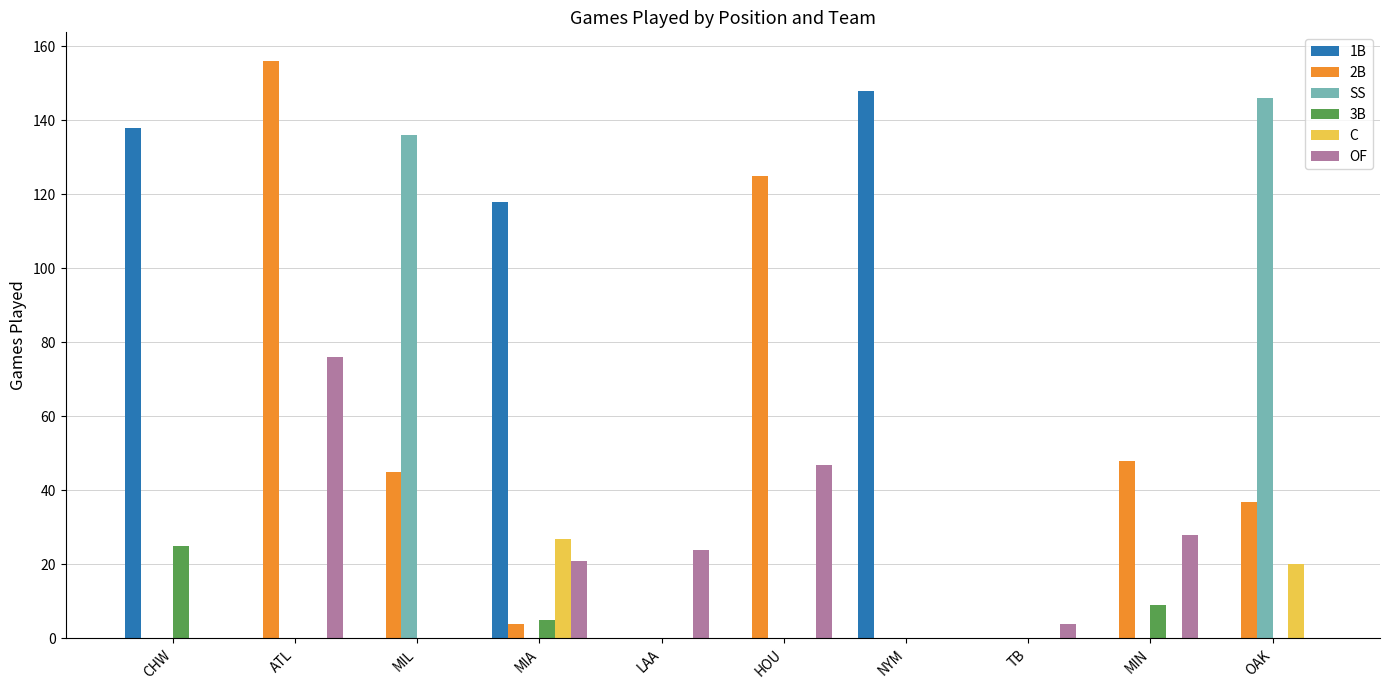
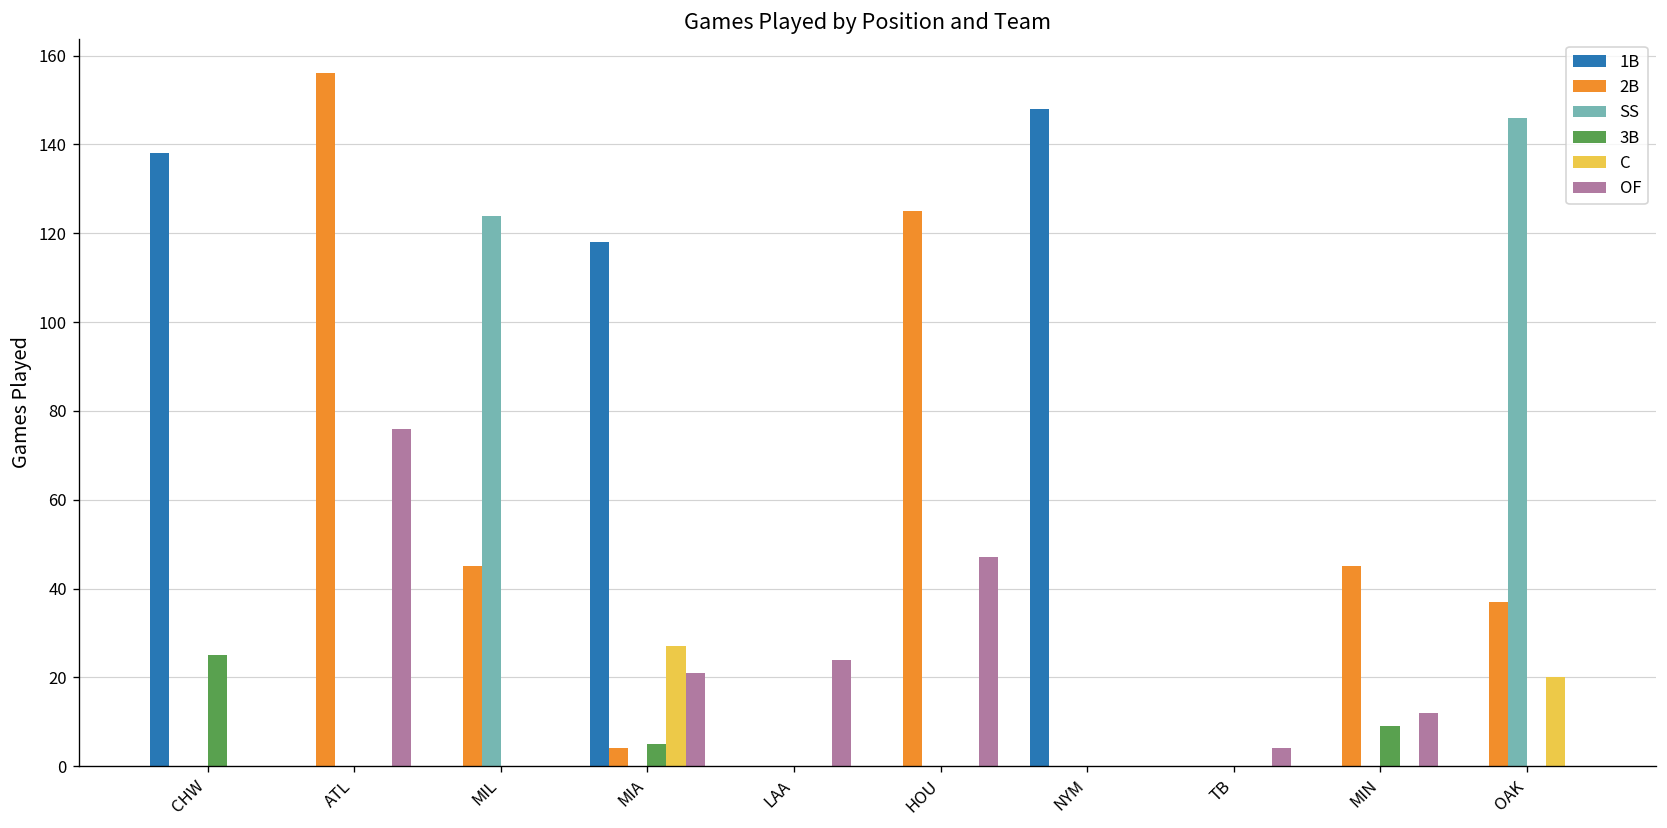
  {
    "1B": {
      "CHW": 138,
      "ATL": 0,
      "MIL": 0,
      "MIA": 118,
      "LAA": 0,
      "HOU": 0,
      "NYM": 148,
      "TB": 0,
      "MIN": 0,
      "OAK": 0
    },
    "2B": {
      "CHW": 0,
      "ATL": 156,
      "MIL": 45,
      "MIA": 4,
      "LAA": 0,
      "HOU": 125,
      "NYM": 0,
      "TB": 0,
-     "MIN": 48,
+     "MIN": 45,
      "OAK": 37
    },
    "SS": {
      "CHW": 0,
      "ATL": 0,
-     "MIL": 136,
+     "MIL": 124,
      "MIA": 0,
      "LAA": 0,
      "HOU": 0,
      "NYM": 0,
      "TB": 0,
      "MIN": 0,
      "OAK": 146
    },
    "3B": {
      "CHW": 25,
      "ATL": 0,
      "MIL": 0,
      "MIA": 5,
      "LAA": 0,
      "HOU": 0,
      "NYM": 0,
      "TB": 0,
      "MIN": 9,
      "OAK": 0
    },
    "C": {
      "CHW": 0,
      "ATL": 0,
      "MIL": 0,
      "MIA": 27,
      "LAA": 0,
      "HOU": 0,
      "NYM": 0,
      "TB": 0,
      "MIN": 0,
      "OAK": 20
    },
    "OF": {
      "CHW": 0,
      "ATL": 76,
      "MIL": 0,
      "MIA": 21,
      "LAA": 24,
      "HOU": 47,
      "NYM": 0,
      "TB": 4,
-     "MIN": 28,
+     "MIN": 12,
      "OAK": 0
    }
  }
